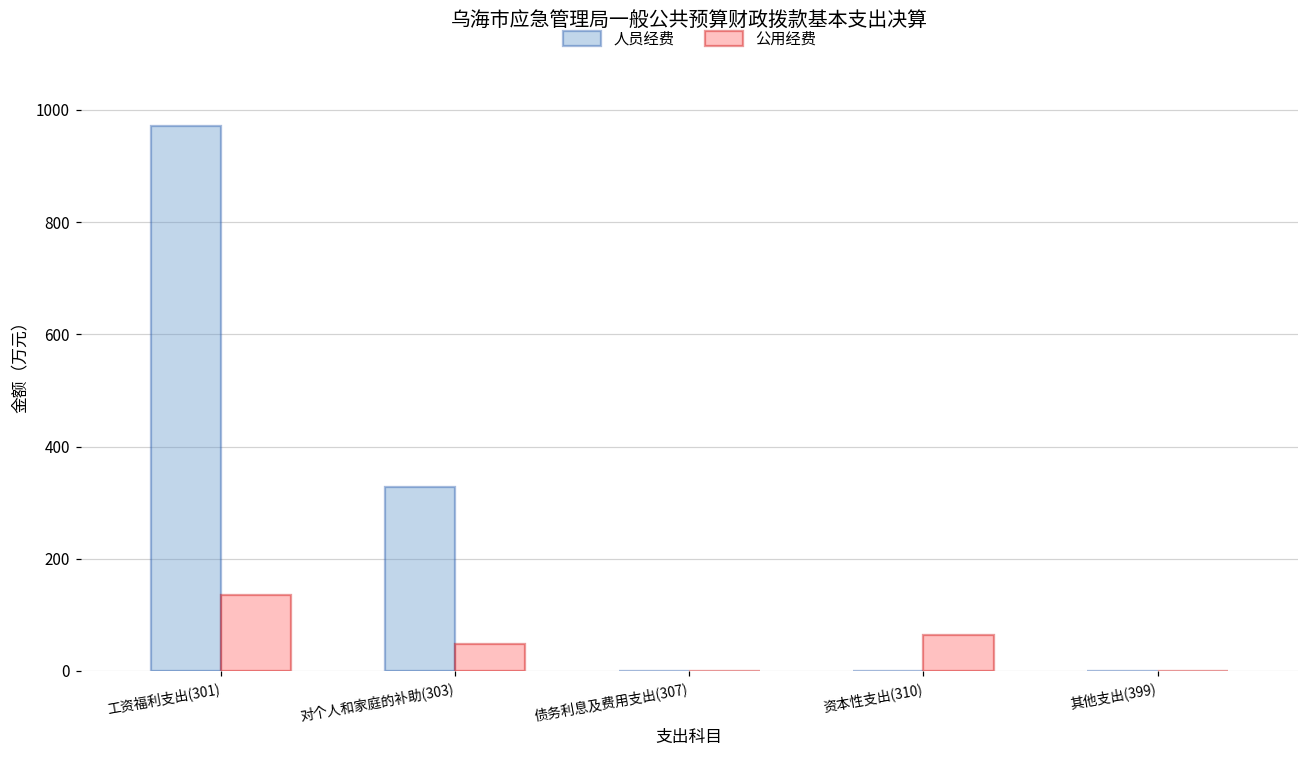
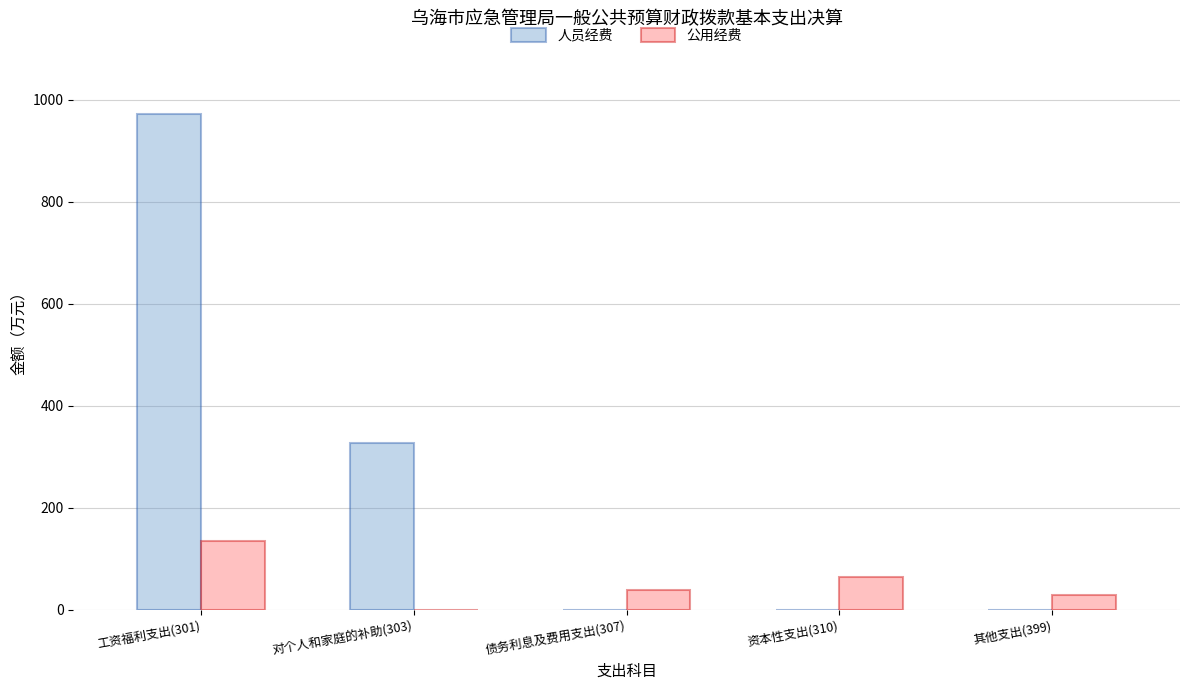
  {
    "人员经费": {
      "工资福利支出(301)": 970,
      "对个人和家庭的补助(303)": 330,
      "债务利息及费用支出(307)": 0,
      "资本性支出(310)": 0,
      "其他支出(399)": 0
    },
    "公用经费": {
      "工资福利支出(301)": 140,
-     "对个人和家庭的补助(303)": 50,
-     "债务利息及费用支出(307)": 0,
+     "对个人和家庭的补助(303)": 0,
+     "债务利息及费用支出(307)": 40,
      "资本性支出(310)": 60,
-     "其他支出(399)": 0
+     "其他支出(399)": 30
    }
  }
